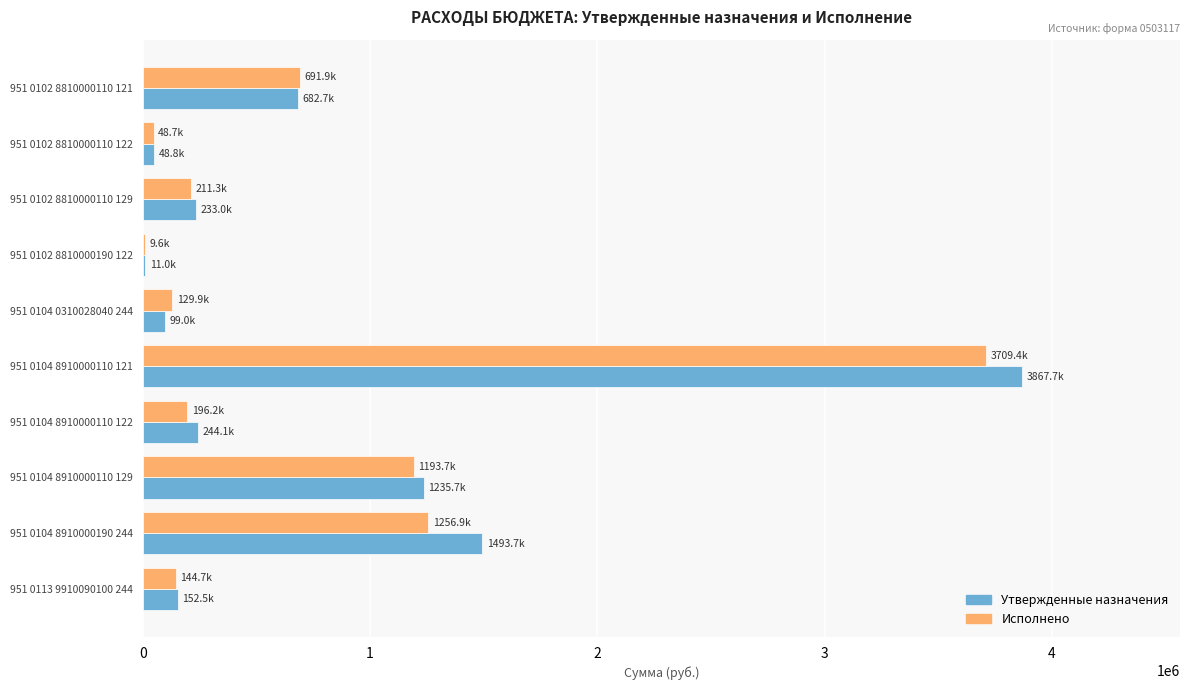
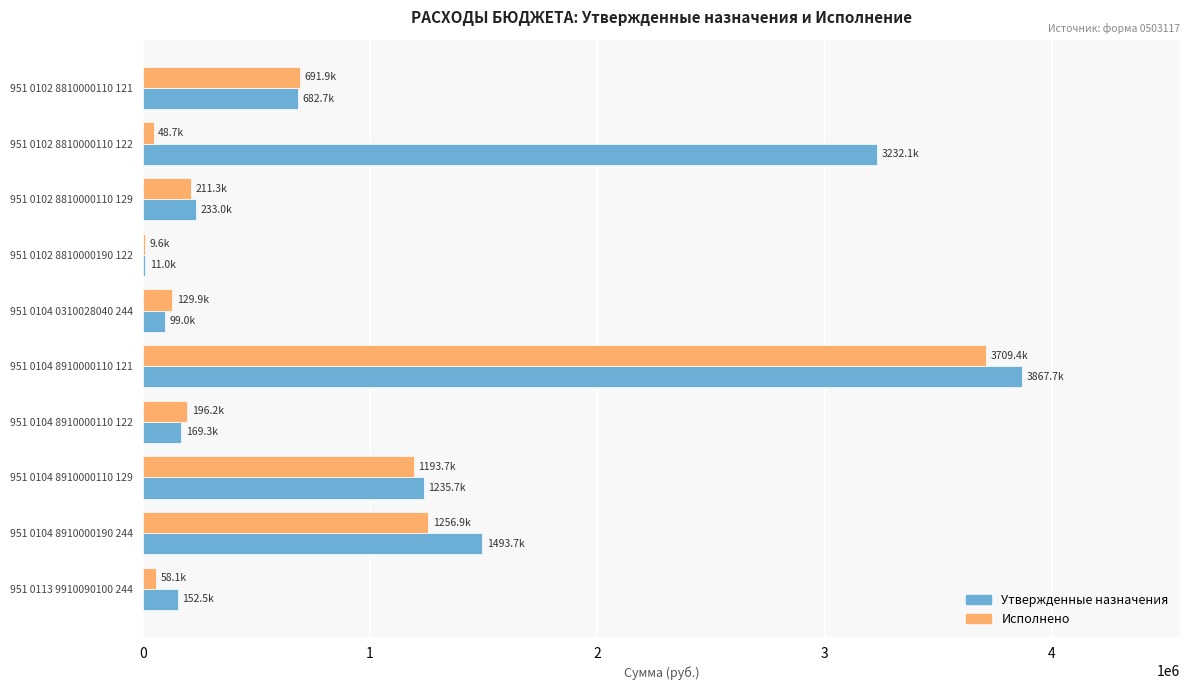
  {
    "Утвержденные назначения": {
      "951 0102 8810000110 121": "682.7k",
-     "951 0102 8810000110 122": "48.8k",
+     "951 0102 8810000110 122": "3232.1k",
      "951 0102 8810000110 129": "233.0k",
      "951 0102 8810000190 122": "11.0k",
      "951 0104 0310028040 244": "99.0k",
      "951 0104 8910000110 121": "3867.7k",
-     "951 0104 8910000110 122": "244.1k",
+     "951 0104 8910000110 122": "169.3k",
      "951 0104 8910000110 129": "1235.7k",
      "951 0104 8910000190 244": "1493.7k",
      "951 0113 9910090100 244": "152.5k"
    },
    "Исполнено": {
      "951 0102 8810000110 121": "691.9k",
      "951 0102 8810000110 122": "48.7k",
      "951 0102 8810000110 129": "211.3k",
      "951 0102 8810000190 122": "9.6k",
      "951 0104 0310028040 244": "129.9k",
      "951 0104 8910000110 121": "3709.4k",
      "951 0104 8910000110 122": "196.2k",
      "951 0104 8910000110 129": "1193.7k",
      "951 0104 8910000190 244": "1256.9k",
-     "951 0113 9910090100 244": "144.7k"
+     "951 0113 9910090100 244": "58.1k"
    }
  }
